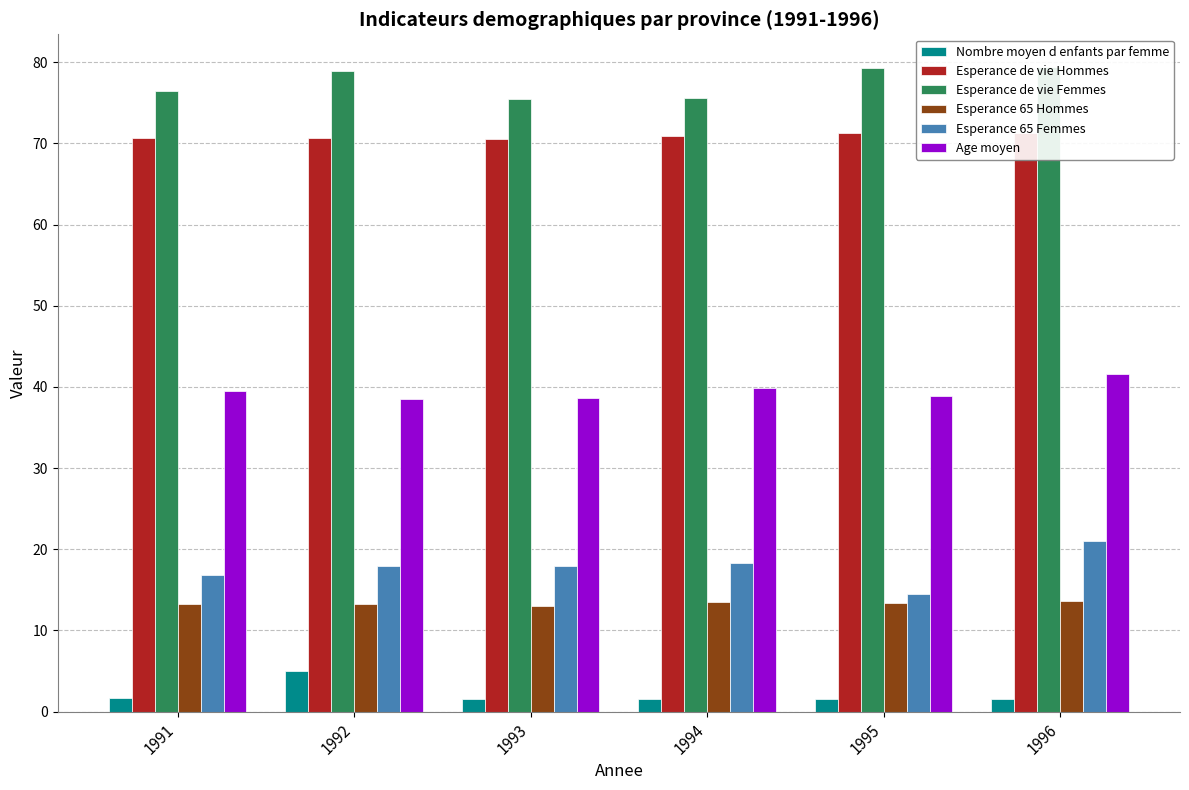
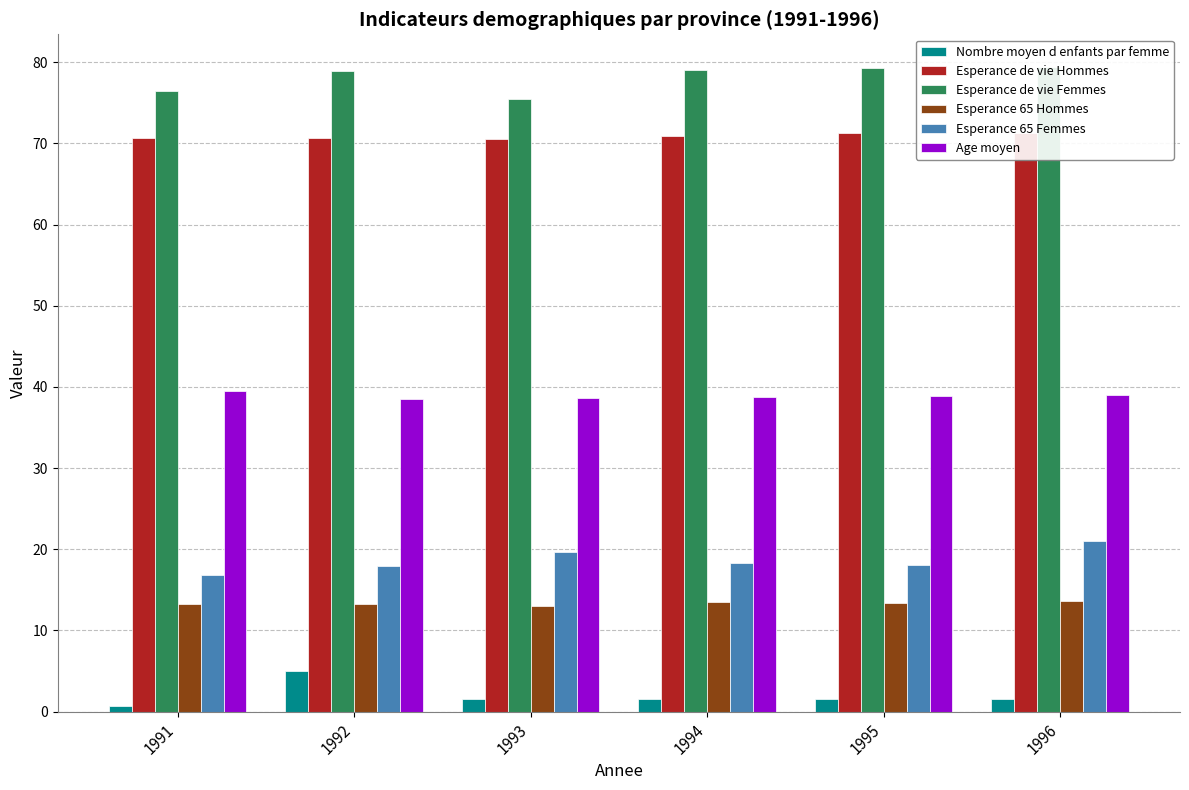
  {
    "Nombre moyen d enfants par femme": {
-     "1991": 2,
+     "1991": 1,
      "1992": 5,
      "1993": 2,
      "1994": 2,
      "1995": 2,
      "1996": 2
    },
    "Esperance de vie Femmes": {
      "1991": 77,
      "1992": 79,
      "1993": 75,
-     "1994": 76,
+     "1994": 79,
      "1995": 79
    },
    "Esperance 65 Femmes": {
      "1991": 17,
      "1992": 18,
-     "1993": 18,
+     "1993": 20,
      "1994": 18,
-     "1995": 15,
+     "1995": 18,
      "1996": 21
    },
    "Age moyen": {
      "1991": 40,
      "1992": 39,
      "1993": 39,
-     "1994": 40,
+     "1994": 39,
      "1995": 39,
-     "1996": 42
+     "1996": 39
    }
  }
